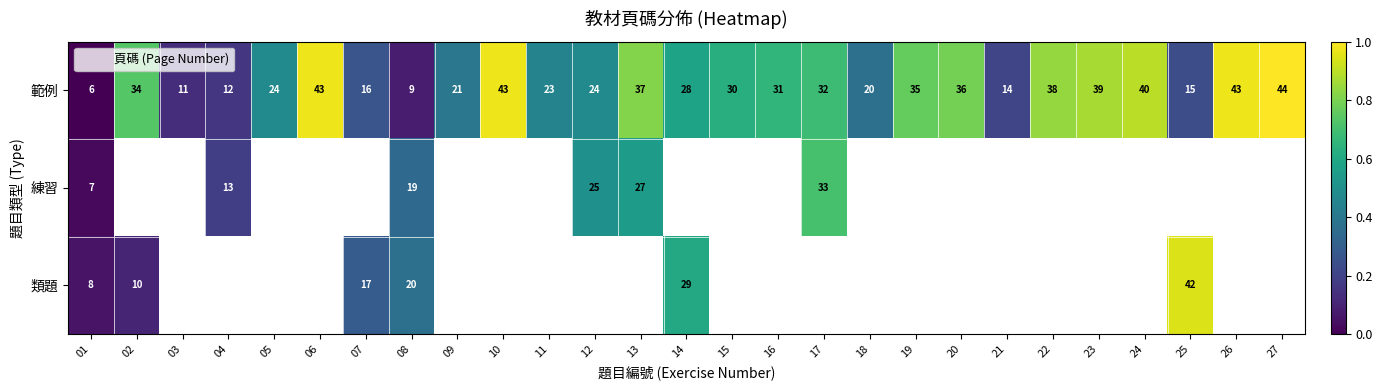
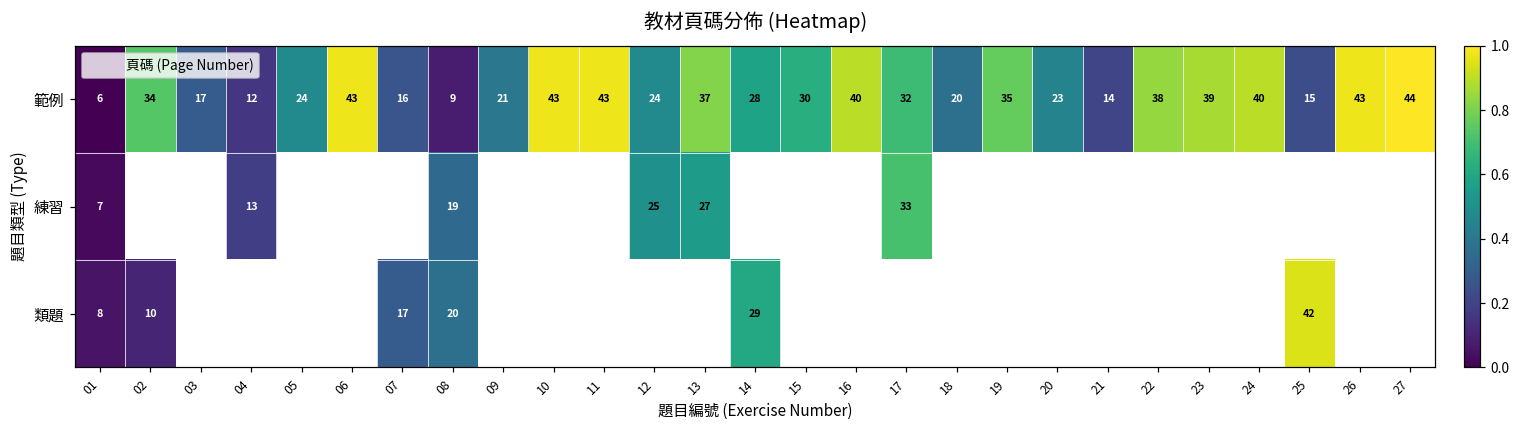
  {
    "範例": {
      "01": 6,
      "02": 34,
-     "03": 11,
+     "03": 17,
      "04": 12,
      "05": 24,
      "06": 43,
      "07": 16,
      "08": 9,
      "09": 21,
      "10": 43,
-     "11": 23,
+     "11": 43,
      "12": 24,
      "13": 37,
      "14": 28,
      "15": 30,
-     "16": 31,
+     "16": 40,
      "17": 32,
      "18": 20,
      "19": 35,
-     "20": 36,
+     "20": 23,
      "21": 14,
      "22": 38,
      "23": 39,
      "24": 40,
      "25": 15,
      "26": 43,
      "27": 44
    },
    "練習": {
      "01": 7,
      "04": 13,
      "08": 19,
      "12": 25,
      "13": 27,
      "17": 33
    },
    "類題": {
      "01": 8,
      "02": 10,
      "07": 17,
      "08": 20,
      "14": 29,
      "25": 42
    }
  }
